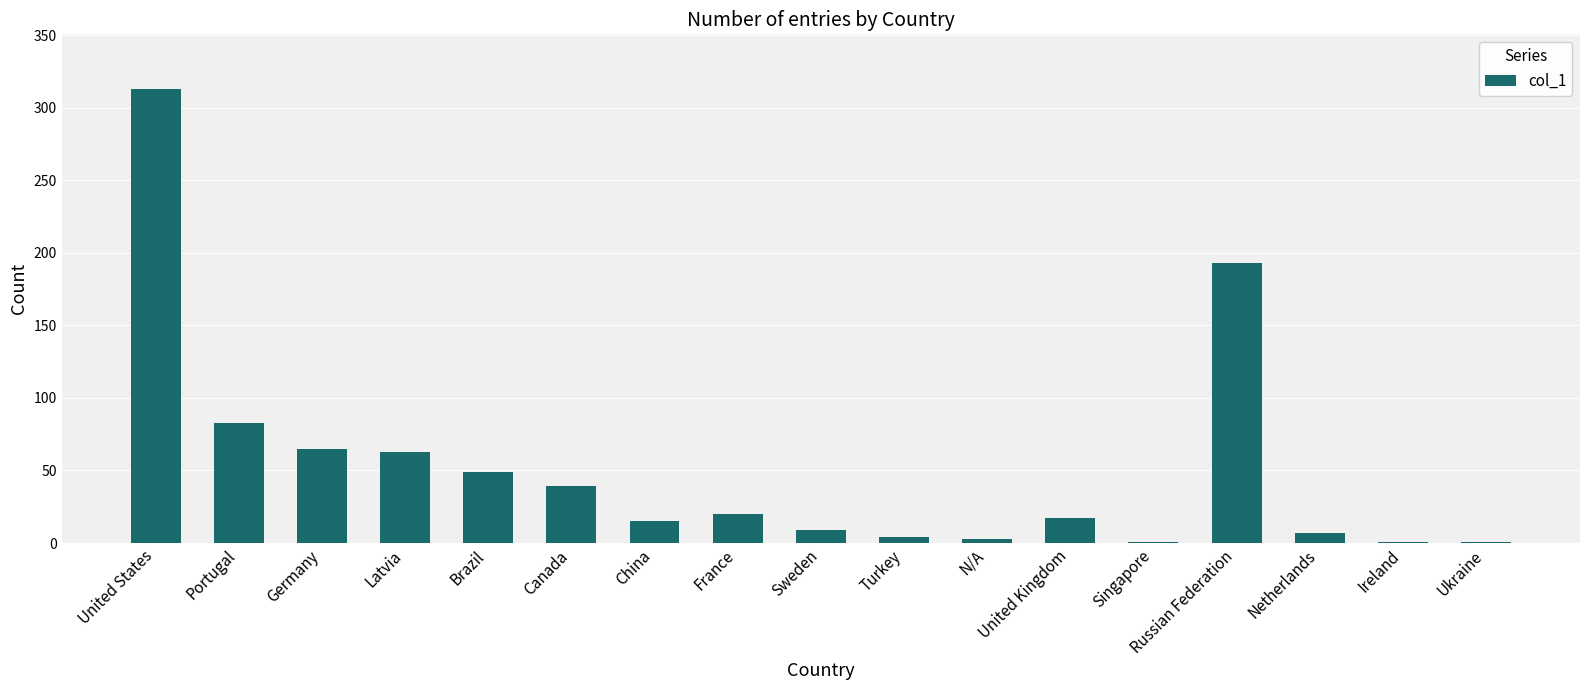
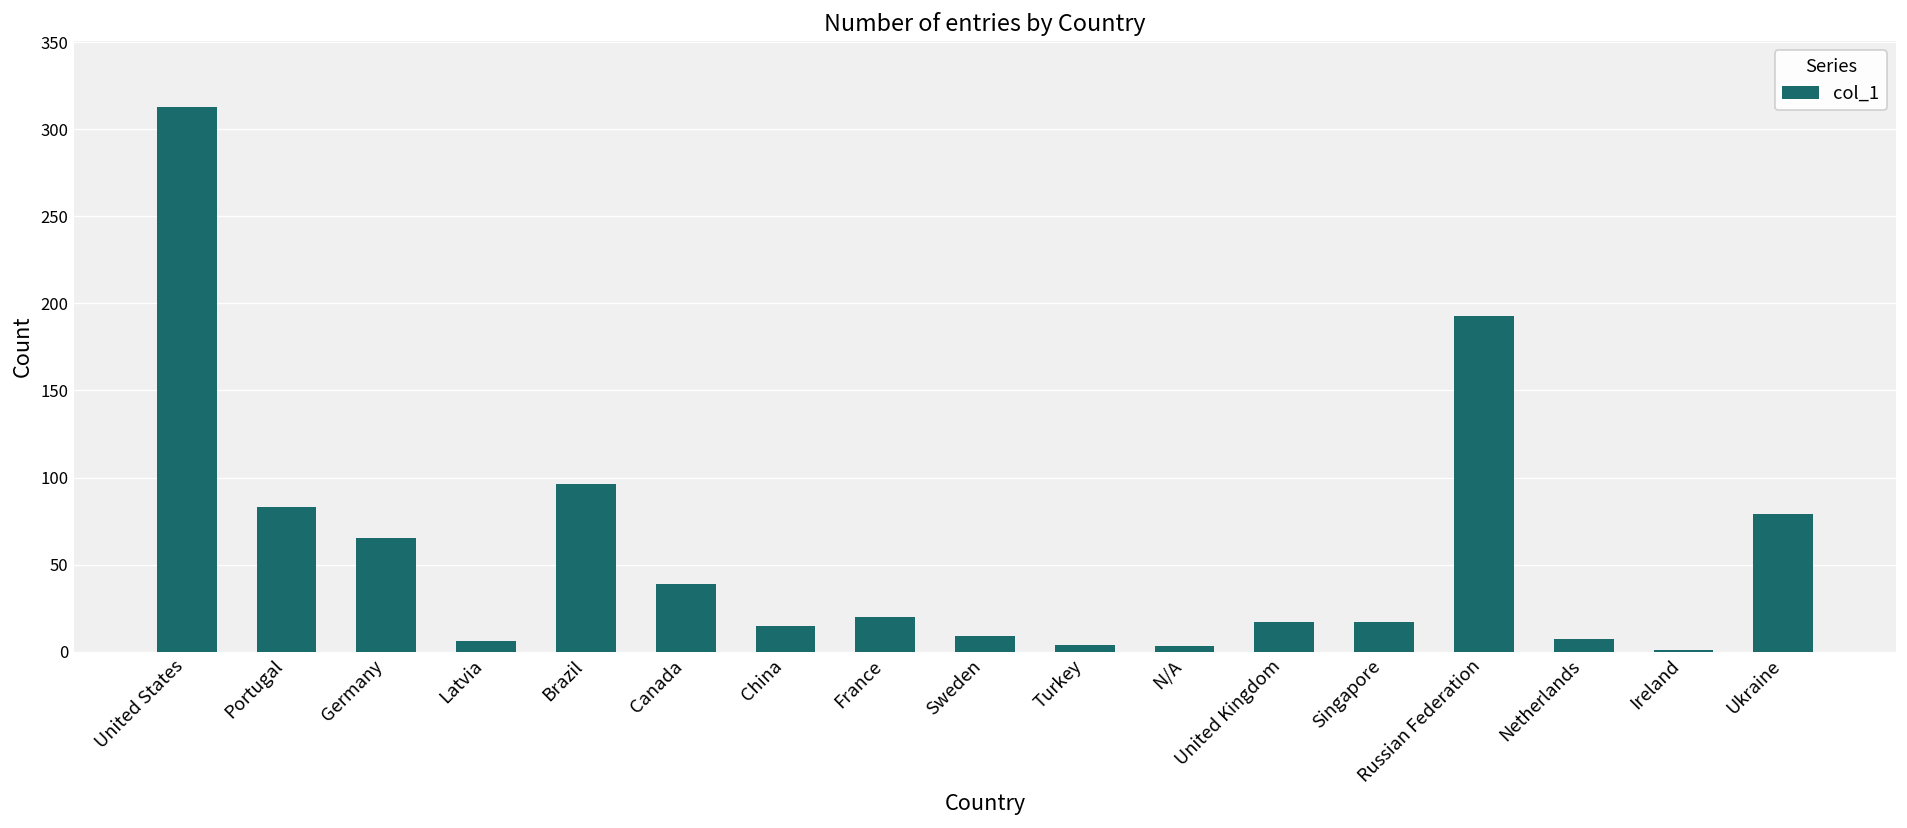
  {
    "United States": 313,
    "Portugal": 83,
    "Germany": 65,
-   "Latvia": 63,
-   "Brazil": 49,
+   "Latvia": 6,
+   "Brazil": 96,
    "Canada": 39,
    "China": 15,
    "France": 20,
    "Sweden": 9,
    "Turkey": 4,
    "N/A": 3,
    "United Kingdom": 17,
-   "Singapore": 1,
+   "Singapore": 17,
    "Russian Federation": 193,
    "Netherlands": 7,
-   "Ukraine": 1
+   "Ukraine": 79
  }
